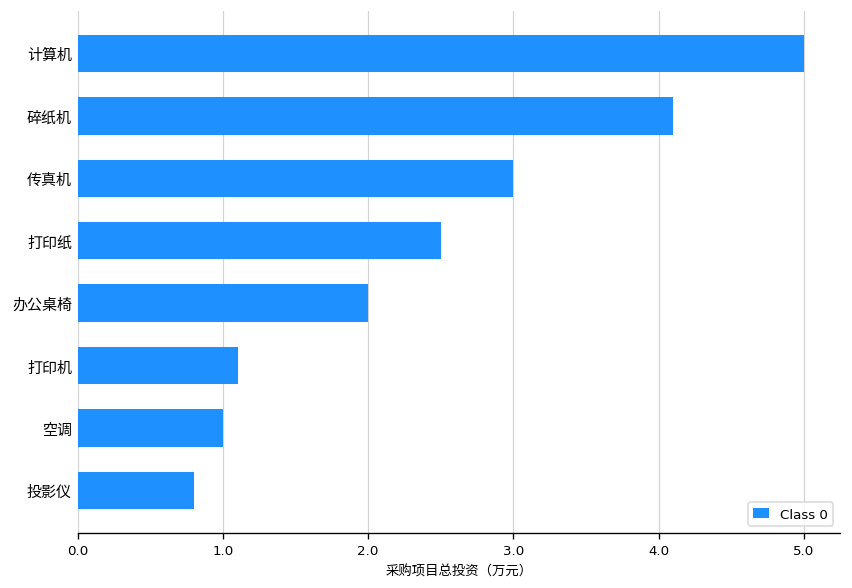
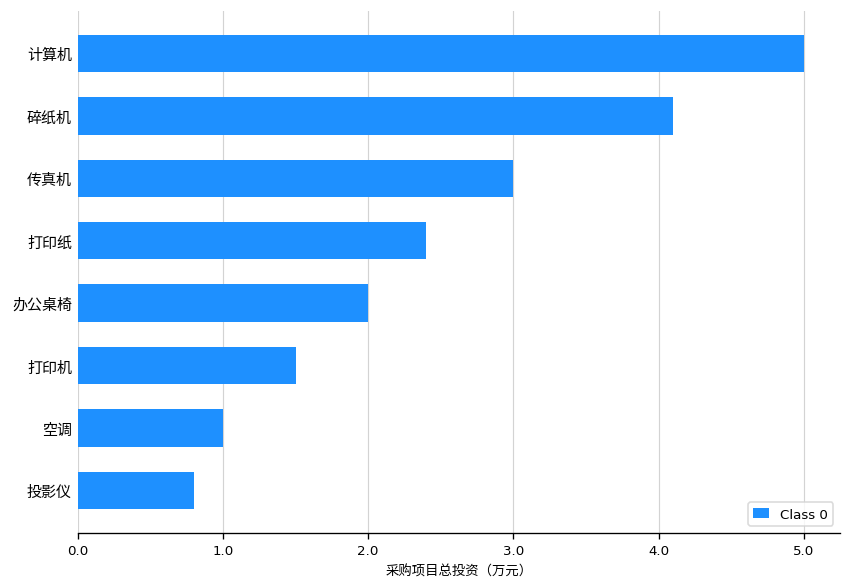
  {
    "计算机": 5.0,
    "碎纸机": 4.1,
    "传真机": 3.0,
-   "打印纸": 2.5,
+   "打印纸": 2.4,
    "办公桌椅": 2.0,
-   "打印机": 1.1,
+   "打印机": 1.5,
    "空调": 1.0,
    "投影仪": 0.8
  }
